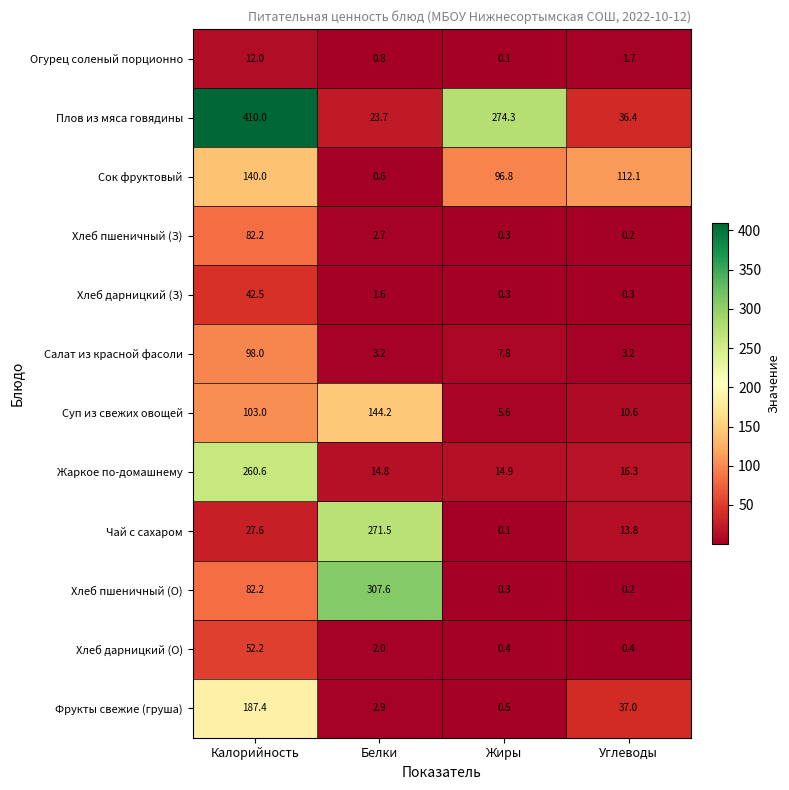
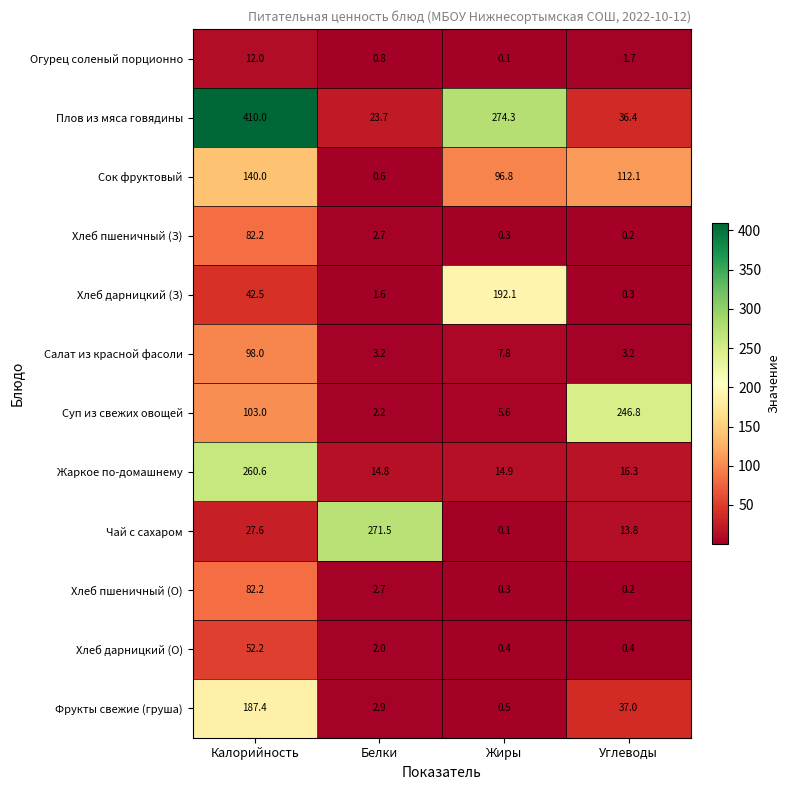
  {
    "Огурец соленый порционно": {
      "Калорийность": 12.0,
      "Белки": 0.8,
      "Жиры": 0.1,
      "Углеводы": 1.7
    },
    "Плов из мяса говядины": {
      "Калорийность": 410.0,
      "Белки": 23.7,
      "Жиры": 274.3,
      "Углеводы": 36.4
    },
    "Сок фруктовый": {
      "Калорийность": 140.0,
      "Белки": 0.6,
      "Жиры": 96.8,
      "Углеводы": 112.1
    },
    "Хлеб пшеничный (З)": {
      "Калорийность": 82.2,
      "Белки": 2.7,
      "Жиры": 0.3,
      "Углеводы": 0.2
    },
    "Хлеб дарницкий (З)": {
      "Калорийность": 42.5,
      "Белки": 1.6,
-     "Жиры": 0.3,
+     "Жиры": 192.1,
      "Углеводы": 0.3
    },
    "Салат из красной фасоли": {
      "Калорийность": 98.0,
      "Белки": 3.2,
      "Жиры": 7.8,
      "Углеводы": 3.2
    },
    "Суп из свежих овощей": {
      "Калорийность": 103.0,
-     "Белки": 144.2,
+     "Белки": 2.2,
      "Жиры": 5.6,
-     "Углеводы": 10.6
+     "Углеводы": 246.8
    },
    "Жаркое по-домашнему": {
      "Калорийность": 260.6,
      "Белки": 14.8,
      "Жиры": 14.9,
      "Углеводы": 16.3
    },
    "Чай с сахаром": {
      "Калорийность": 27.6,
      "Белки": 271.5,
      "Жиры": 0.1,
      "Углеводы": 13.8
    },
    "Хлеб пшеничный (О)": {
      "Калорийность": 82.2,
-     "Белки": 307.6,
+     "Белки": 2.7,
      "Жиры": 0.3,
      "Углеводы": 0.2
    },
    "Хлеб дарницкий (О)": {
      "Калорийность": 52.2,
      "Белки": 2.0,
      "Жиры": 0.4,
      "Углеводы": 0.4
    },
    "Фрукты свежие (груша)": {
      "Калорийность": 187.4,
      "Белки": 2.9,
      "Жиры": 0.5,
      "Углеводы": 37.0
    }
  }
